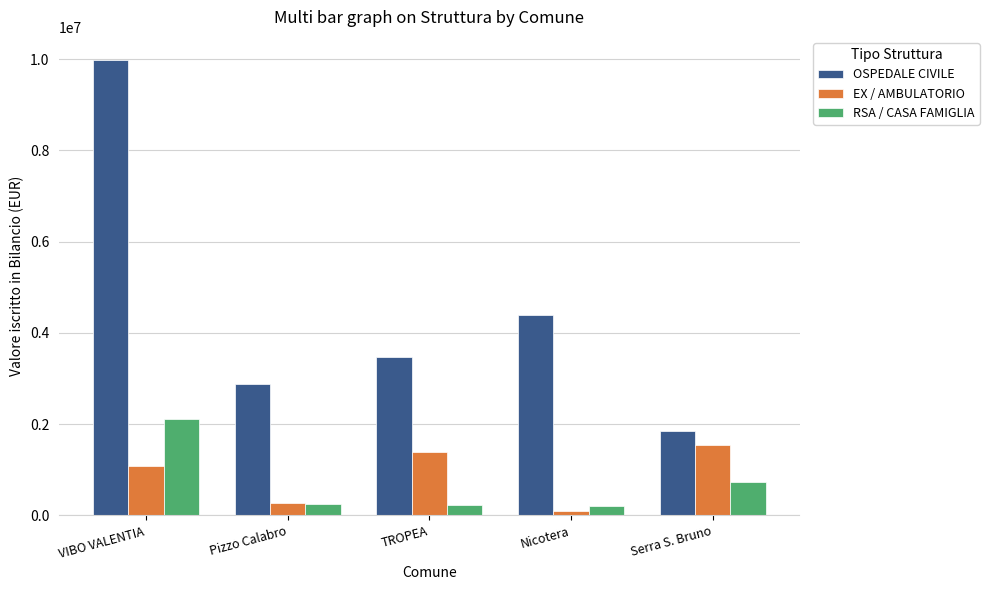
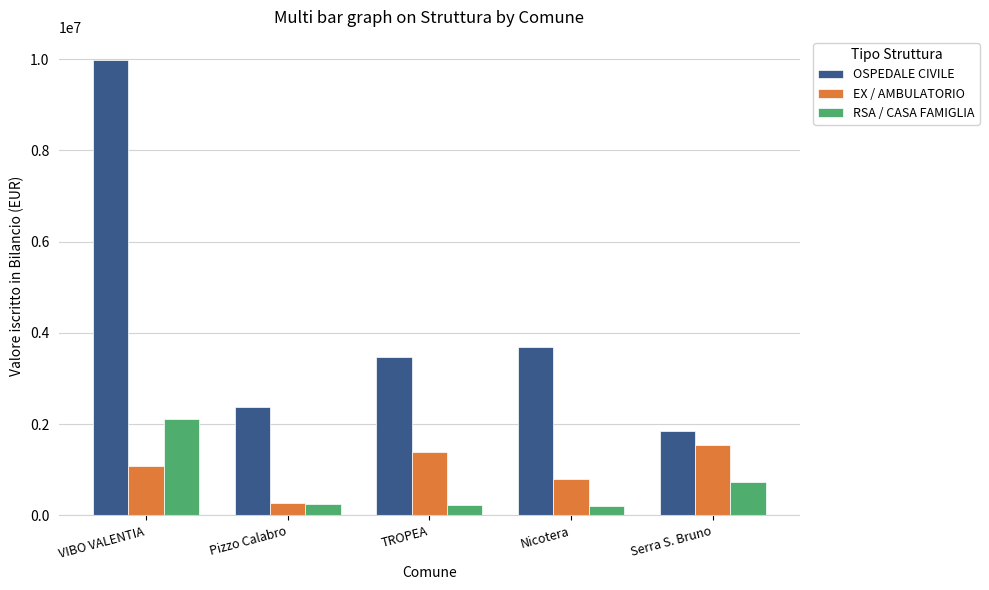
  {
    "OSPEDALE CIVILE": {
      "VIBO VALENTIA": 10000000,
-     "Pizzo Calabro": 2900000,
+     "Pizzo Calabro": 2400000,
      "TROPEA": 3500000,
-     "Nicotera": 4400000,
+     "Nicotera": 3700000,
      "Serra S. Bruno": 1800000
    },
    "EX / AMBULATORIO": {
      "VIBO VALENTIA": 1100000,
      "Pizzo Calabro": 300000,
      "TROPEA": 1400000,
-     "Nicotera": 100000,
+     "Nicotera": 800000,
      "Serra S. Bruno": 1500000
    },
    "RSA / CASA FAMIGLIA": {
      "VIBO VALENTIA": 2100000,
      "Pizzo Calabro": 300000,
      "TROPEA": 200000,
      "Nicotera": 200000,
      "Serra S. Bruno": 700000
    }
  }
